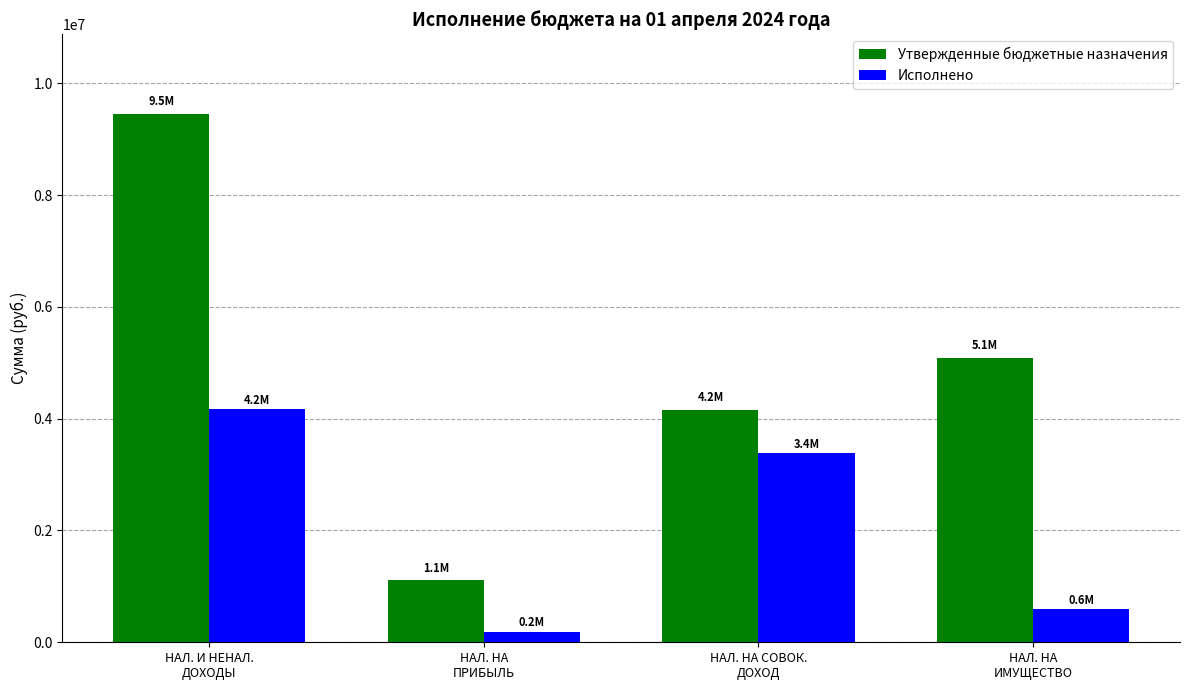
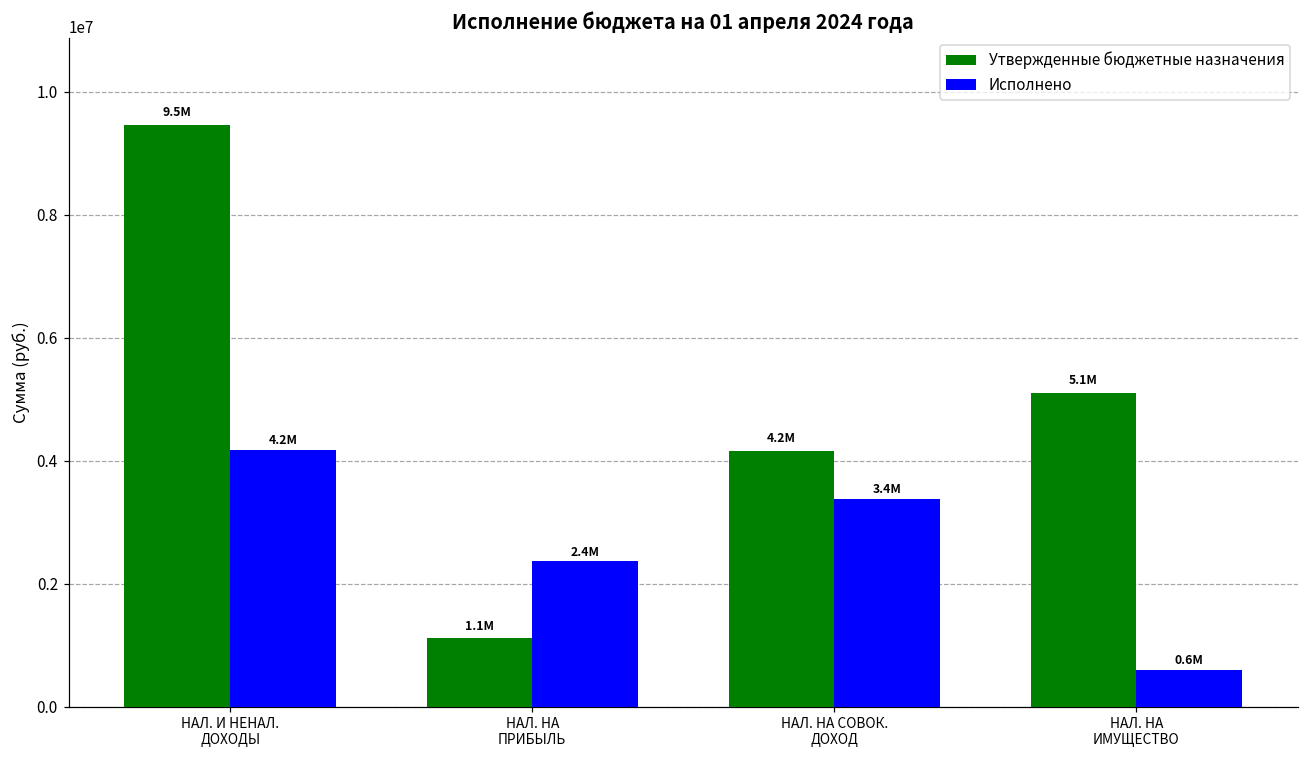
  {
    "Утвержденные бюджетные назначения": {
      "НАЛ. И НЕНАЛ. ДОХОДЫ": "9.5M",
      "НАЛ. НА ПРИБЫЛЬ": "1.1M",
      "НАЛ. НА СОВОК. ДОХОД": "4.2M",
      "НАЛ. НА ИМУЩЕСТВО": "5.1M"
    },
    "Исполнено": {
      "НАЛ. И НЕНАЛ. ДОХОДЫ": "4.2M",
-     "НАЛ. НА ПРИБЫЛЬ": "0.2M",
+     "НАЛ. НА ПРИБЫЛЬ": "2.4M",
      "НАЛ. НА СОВОК. ДОХОД": "3.4M",
      "НАЛ. НА ИМУЩЕСТВО": "0.6M"
    }
  }
